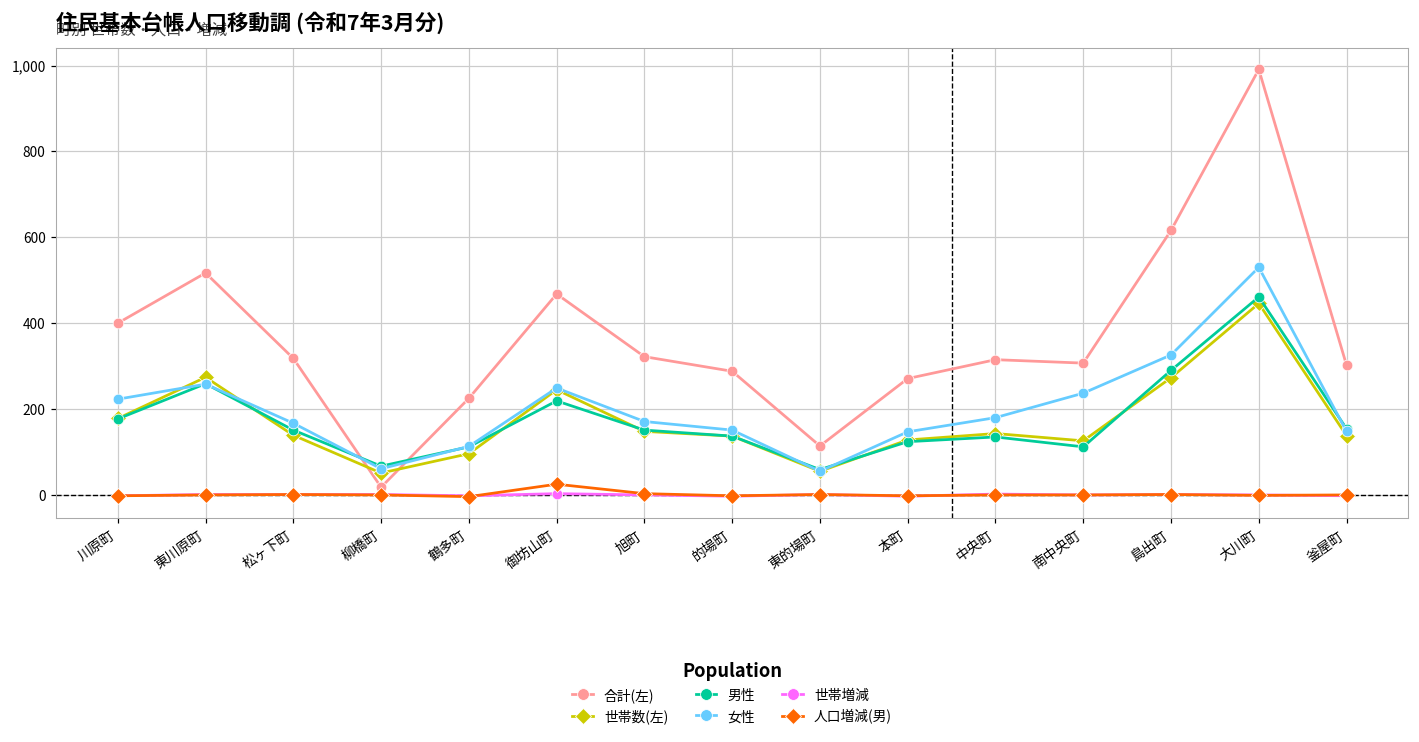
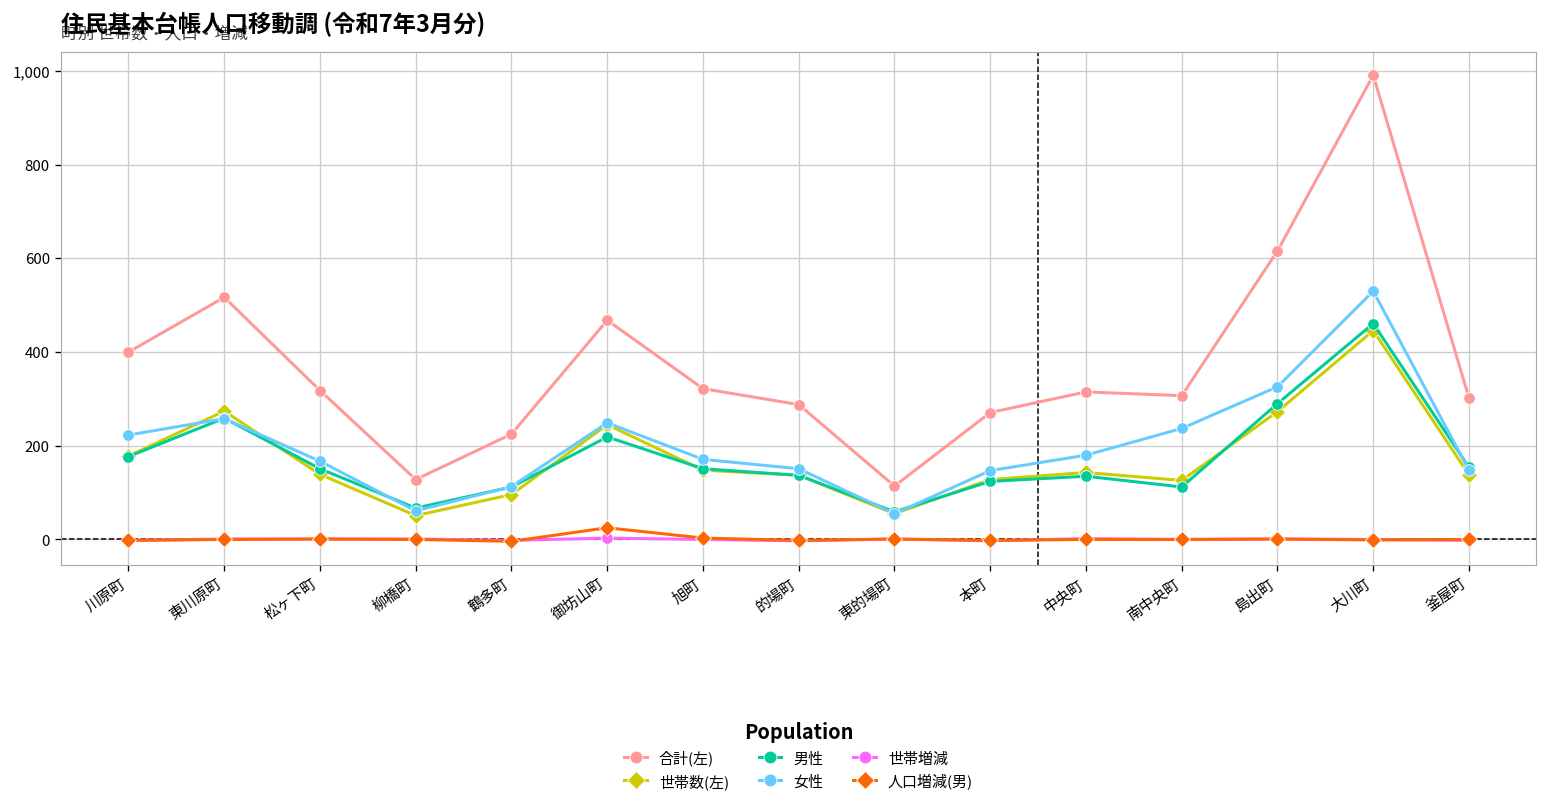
  {
    "合計(左)": {
      "川原町": 400,
      "東川原町": 520,
      "松ヶ下町": 320,
-     "柳橋町": 20,
+     "柳橋町": 130,
      "鶴多町": 230,
      "御坊山町": 470,
      "旭町": 320,
      "的場町": 290,
      "東的場町": 110,
      "本町": 270,
      "中央町": 320,
      "南中央町": 310,
      "島出町": 620,
      "大川町": 990,
      "釜屋町": 300
    },
    "世帯数(左)": {
      "東川原町": 270,
      "松ヶ下町": 140,
      "柳橋町": 50,
      "鶴多町": 100,
      "中央町": 140,
      "南中央町": 130,
      "島出町": 270,
      "大川町": 450,
      "釜屋町": 140
    },
    "男性": {
      "松ヶ下町": 150,
      "御坊山町": 220,
      "中央町": 140,
      "南中央町": 110,
      "島出町": 290,
      "大川町": 460
    },
    "女性": {
      "川原町": 220,
      "松ヶ下町": 170,
      "旭町": 170,
      "的場町": 150,
      "本町": 150,
      "中央町": 180,
      "南中央町": 240,
      "島出町": 330,
      "大川町": 530
    },
    "世帯増減": {
      "御坊山町": 0
    },
    "人口増減(男)": {
      "御坊山町": 30
    }
  }
